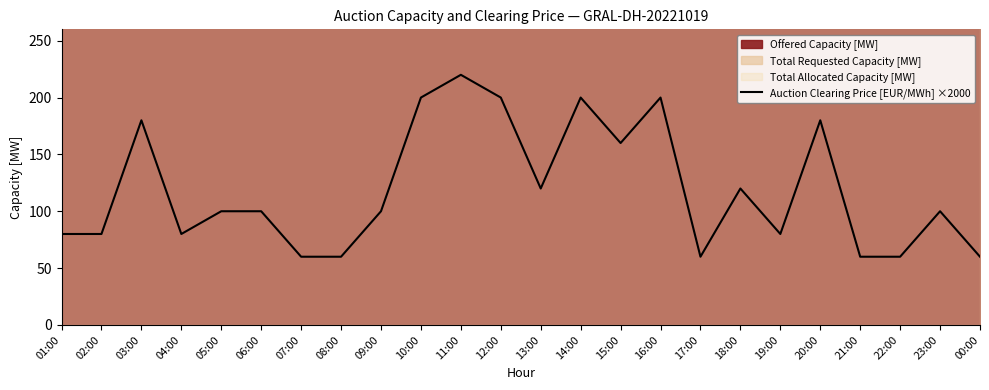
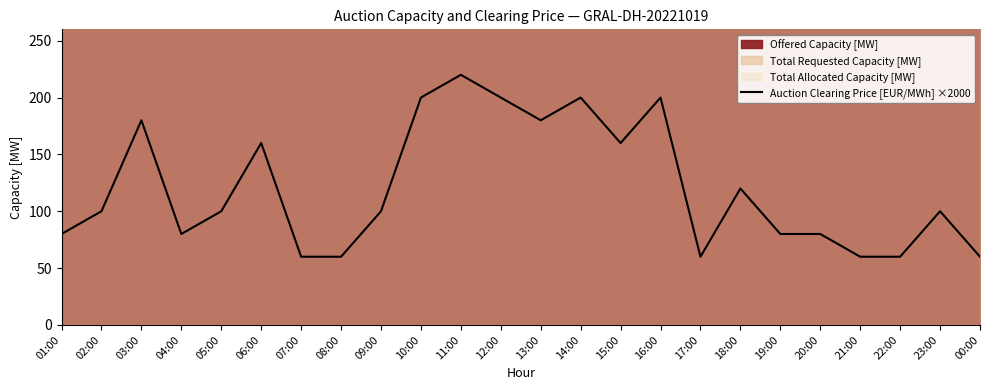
  {
    "Auction Clearing Price [EUR/MWh] ×2000": {
      "01:00": 80,
-     "02:00": 80,
+     "02:00": 100,
      "03:00": 180,
      "04:00": 80,
      "05:00": 100,
-     "06:00": 100,
+     "06:00": 160,
      "07:00": 60,
      "08:00": 60,
      "09:00": 100,
      "10:00": 200,
      "11:00": 220,
      "12:00": 200,
-     "13:00": 120,
+     "13:00": 180,
      "14:00": 200,
      "15:00": 160,
      "16:00": 200,
      "17:00": 60,
      "18:00": 120,
      "19:00": 80,
-     "20:00": 180,
+     "20:00": 80,
      "21:00": 60,
      "22:00": 60,
      "23:00": 100,
      "00:00": 60
    }
  }
